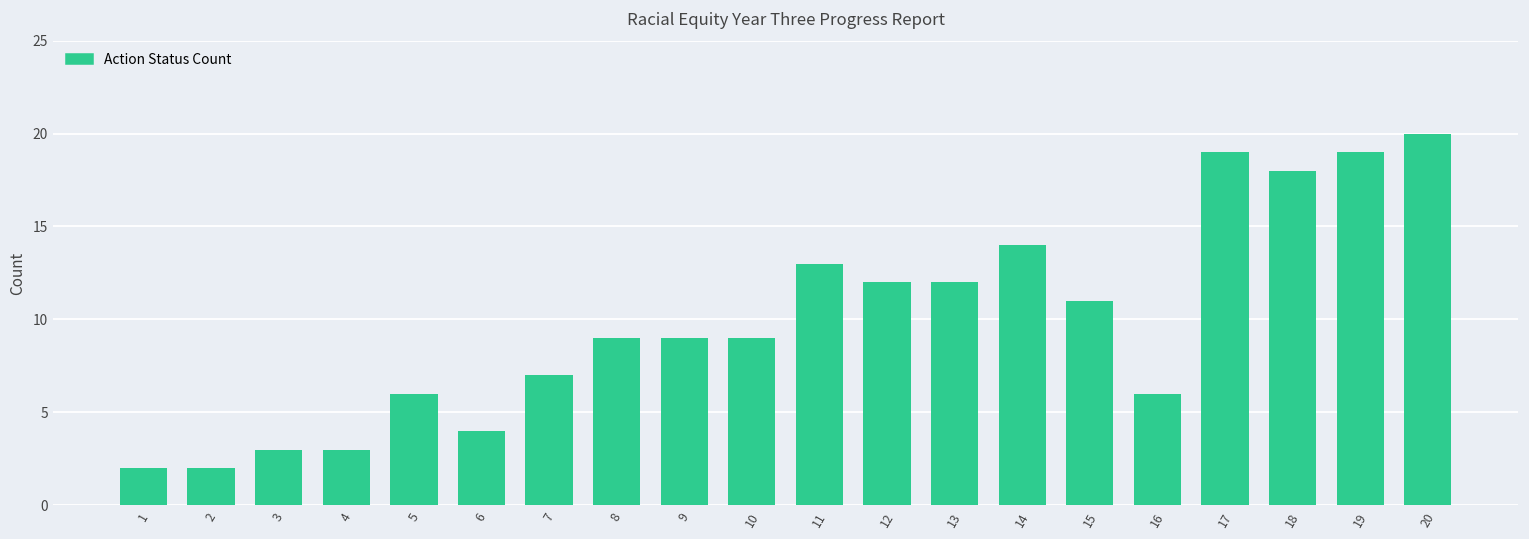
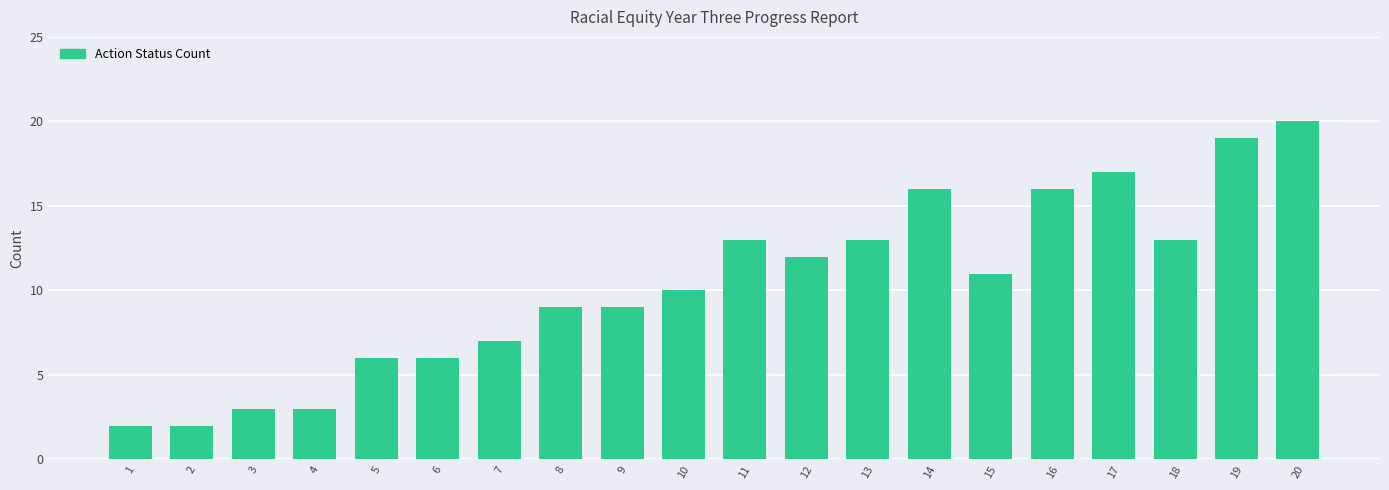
  {
    "1": 2,
    "2": 2,
    "3": 3,
    "4": 3,
    "5": 6,
-   "6": 4,
+   "6": 6,
    "7": 7,
    "8": 9,
    "9": 9,
-   "10": 9,
+   "10": 10,
    "11": 13,
    "12": 12,
-   "13": 12,
-   "14": 14,
+   "13": 13,
+   "14": 16,
    "15": 11,
-   "16": 6,
-   "17": 19,
-   "18": 18,
+   "16": 16,
+   "17": 17,
+   "18": 13,
    "19": 19,
    "20": 20
  }
